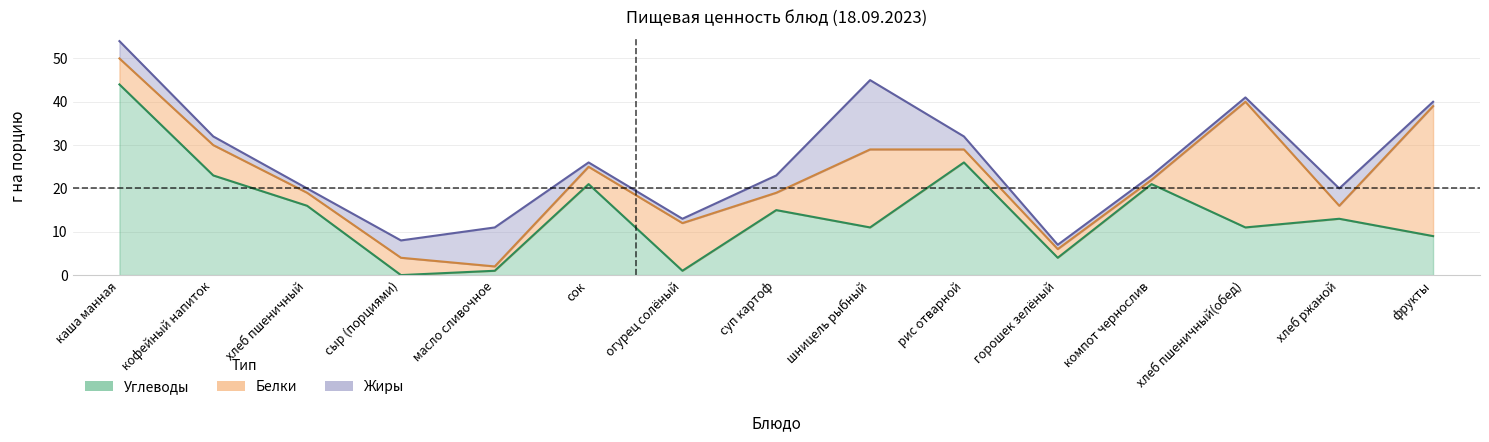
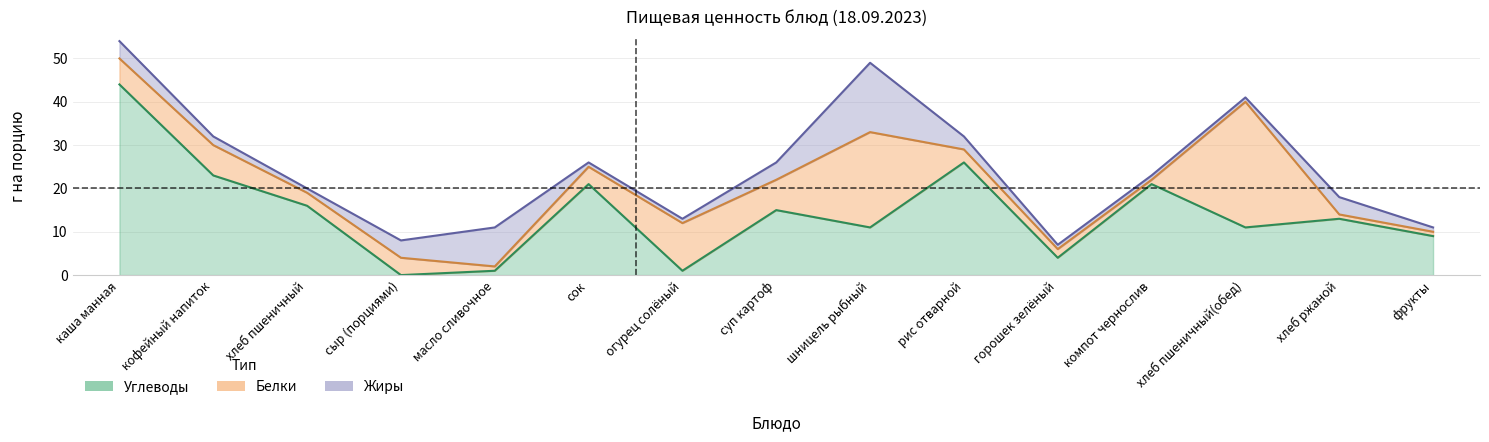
  {
    "Белки": {
      "каша манная": 6,
      "кофейный напиток": 7,
      "хлеб пшеничный": 3,
      "сыр (порциями)": 4,
      "масло сливочное": 1,
      "сок": 4,
      "огурец солёный": 11,
-     "суп картоф": 4,
-     "шницель рыбный": 18,
+     "суп картоф": 7,
+     "шницель рыбный": 22,
      "рис отварной": 3,
      "горошек зелёный": 2,
      "компот чернослив": 1,
      "хлеб пшеничный(обед)": 29,
-     "хлеб ржаной": 3,
-     "фрукты": 30
+     "хлеб ржаной": 1,
+     "фрукты": 1
    }
  }
